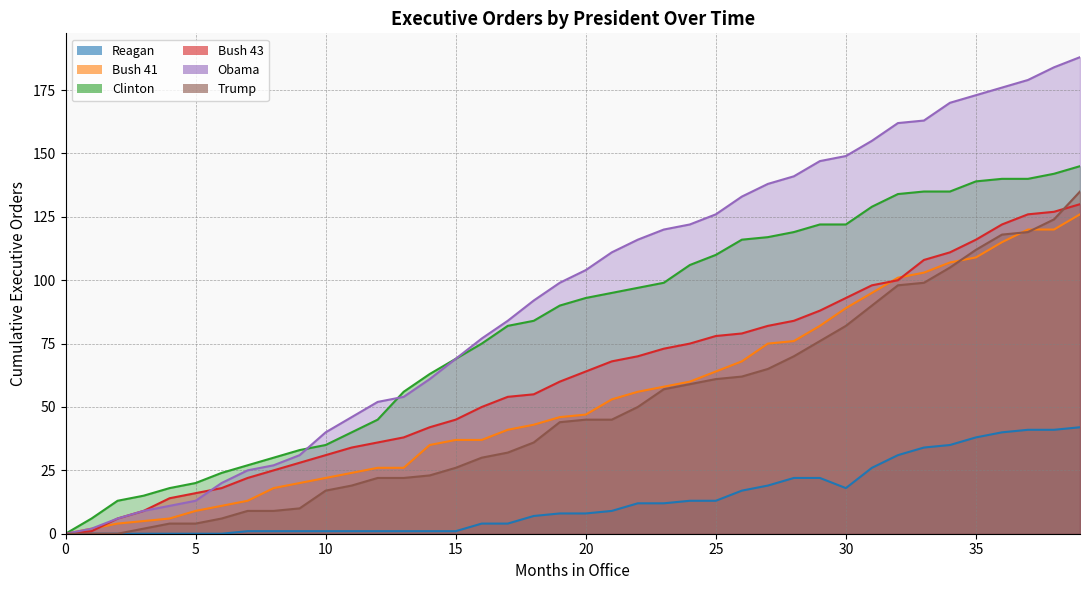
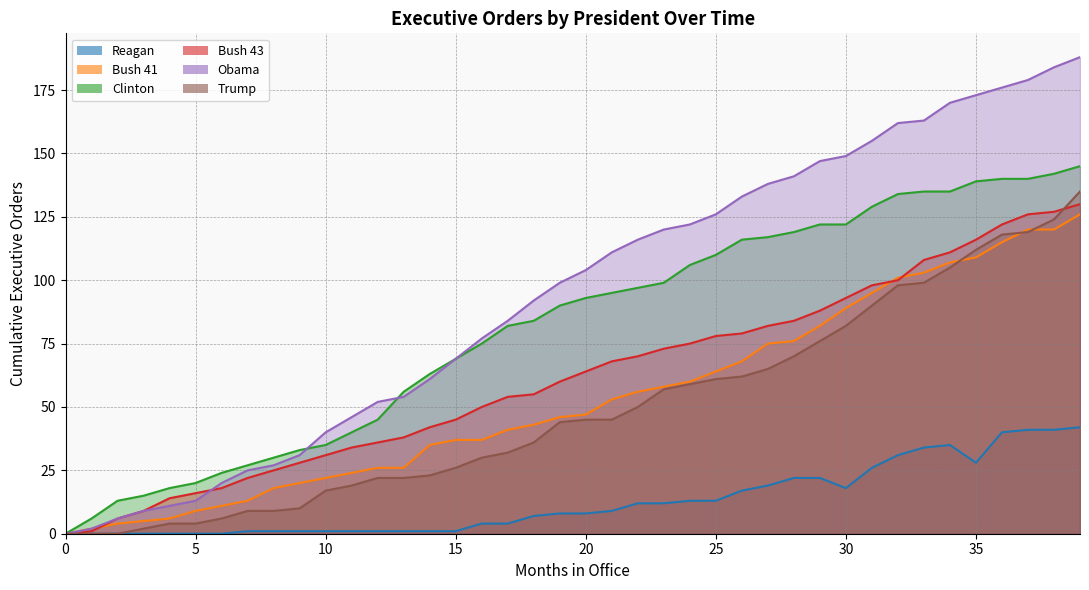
  {
    "Reagan": {
      "5": 0,
      "10": 1,
      "15": 1,
      "20": 8,
      "25": 13,
      "30": 18,
-     "35": 38
+     "35": 28
    },
    "Clinton": {
      "5": 20,
      "10": 35,
      "20": 93,
      "25": 110,
      "30": 122,
      "35": 139
    },
    "Obama": {
      "5": 13,
      "10": 40,
      "20": 104,
      "25": 126,
      "30": 149,
      "35": 173
    }
  }
